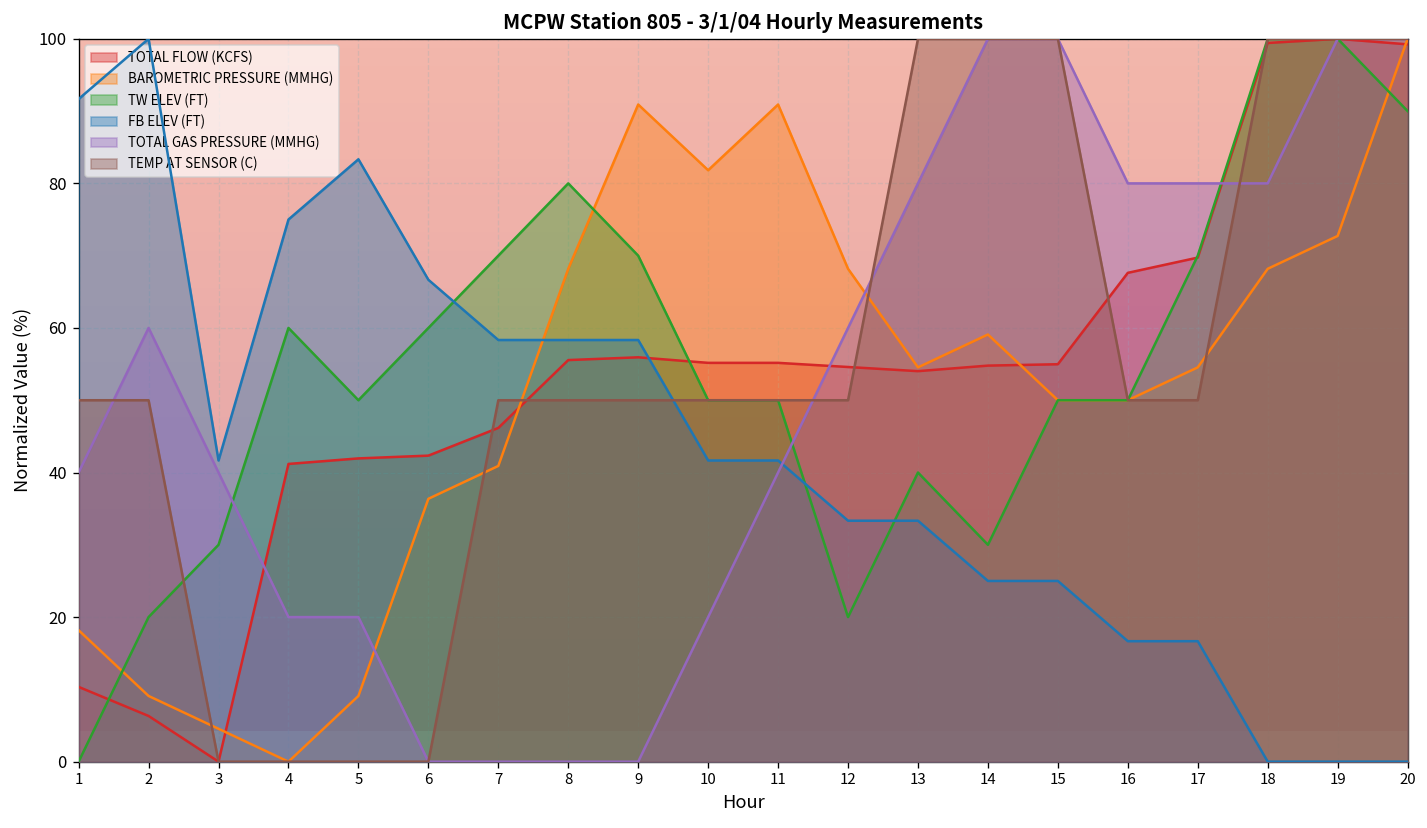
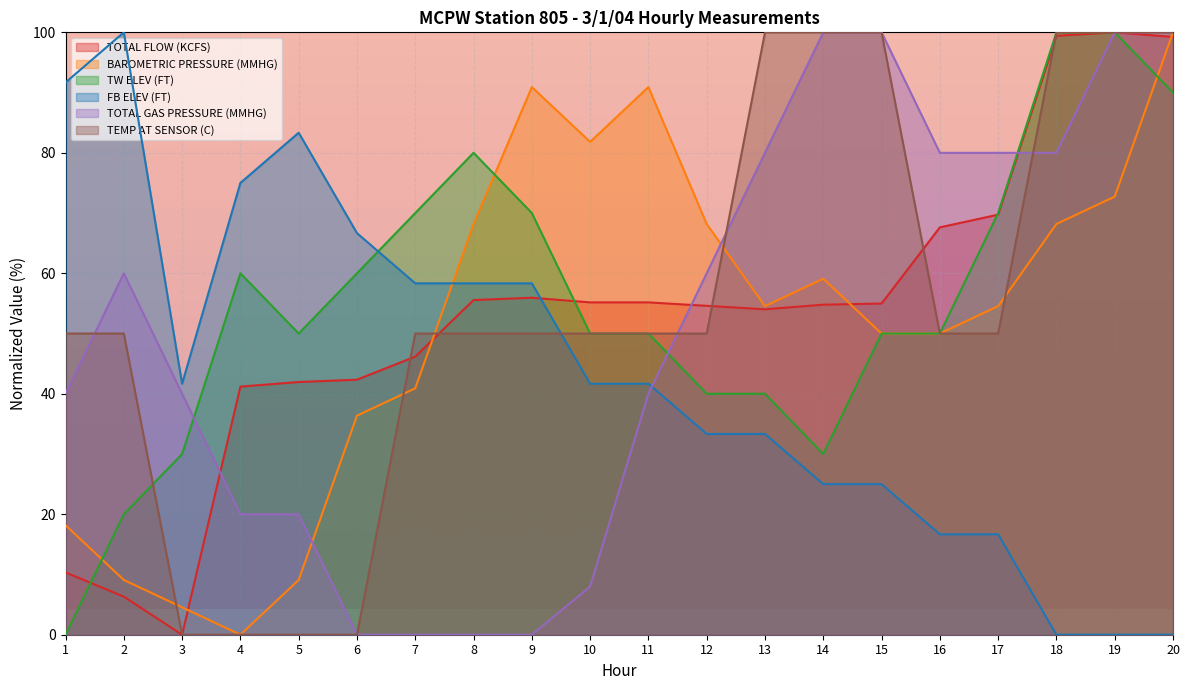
  {
    "TW ELEV (FT)": {
      "1": 0,
      "2": 20,
      "3": 30,
      "4": 60,
      "5": 50,
      "6": 60,
      "7": 70,
      "8": 80,
      "9": 70,
-     "12": 20,
+     "12": 40,
      "13": 40,
      "14": 30,
      "20": 90
    },
    "FB ELEV (FT)": {
      "1": 92,
      "2": 100,
      "3": 42,
      "4": 75,
      "5": 83,
      "6": 67,
      "7": 58,
      "8": 58,
      "9": 58,
      "10": 42,
      "11": 42,
      "12": 33,
      "13": 33,
      "14": 25,
      "15": 25,
      "16": 17,
      "17": 17,
      "18": 0,
      "19": 0,
      "20": 0
    },
    "TOTAL GAS PRESSURE (MMHG)": {
      "1": 40,
      "2": 60,
      "3": 40,
      "4": 20,
      "5": 20,
      "7": 0,
      "8": 0,
      "9": 0,
-     "10": 20,
+     "10": 8,
      "11": 40,
      "12": 60,
      "13": 80,
      "16": 80,
      "17": 80,
      "18": 80
    }
  }
